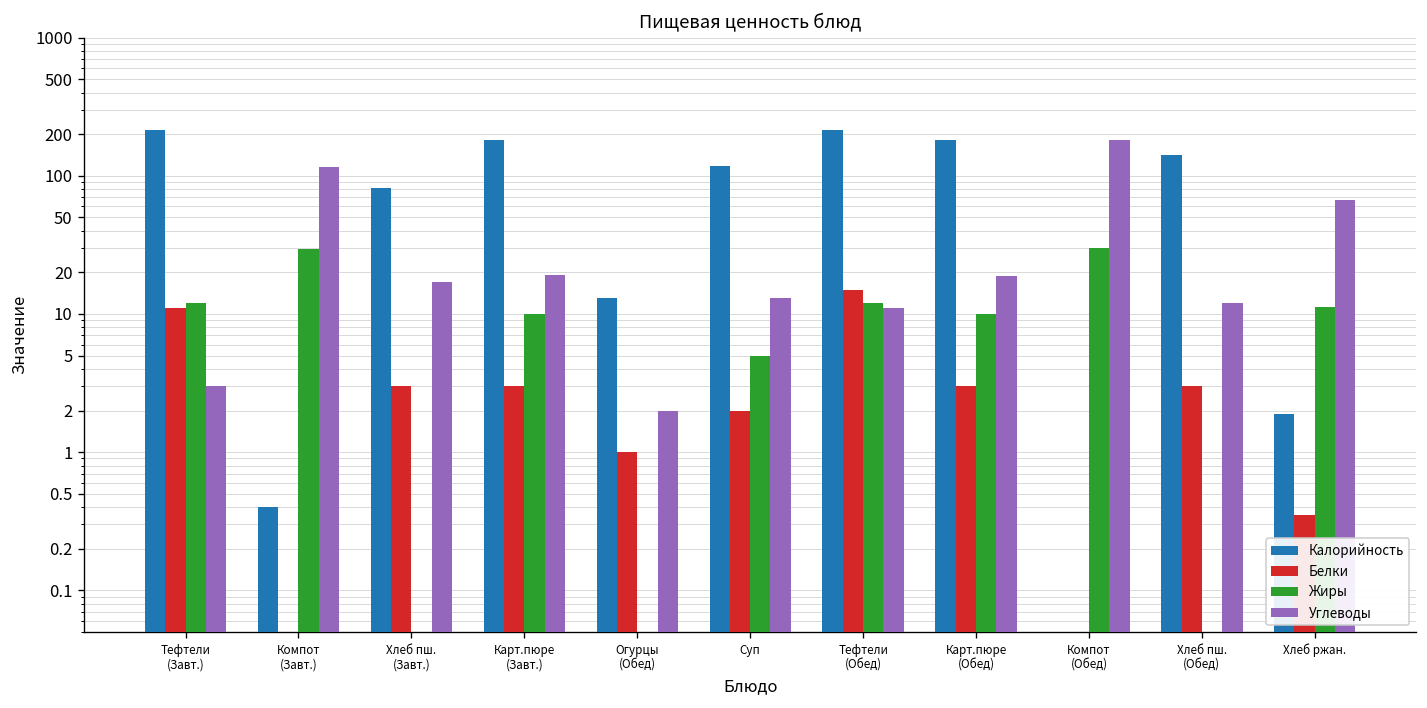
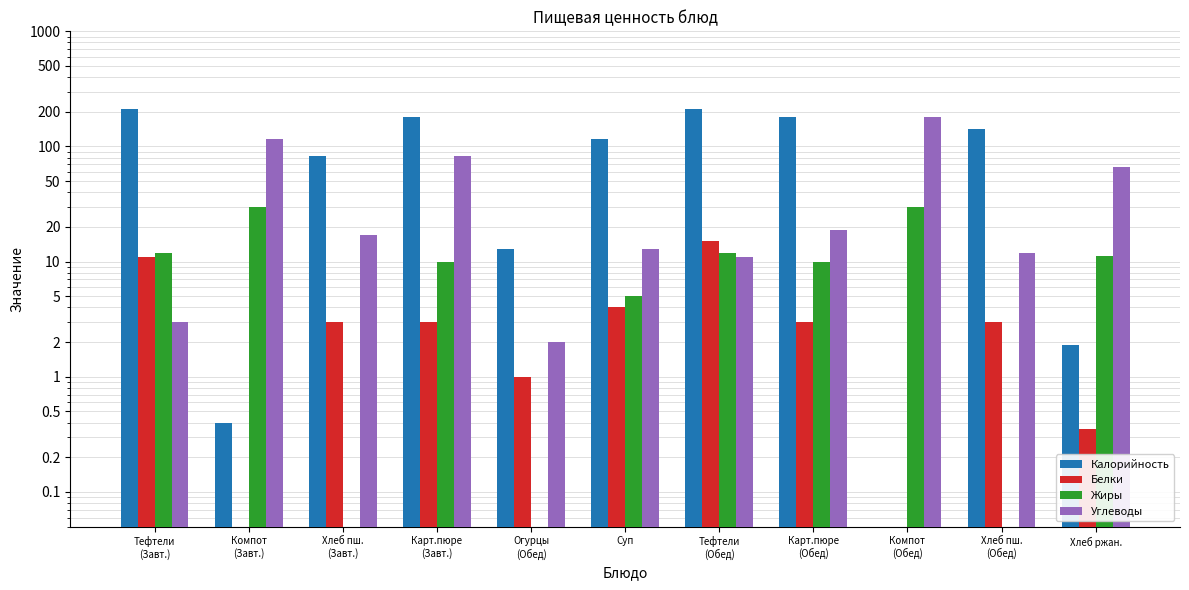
  {
    "Калорийность": {
      "Тефтели (Завт.)": 210,
      "Компот (Завт.)": 0.40,
      "Хлеб пш. (Завт.)": 80,
      "Карт.пюре (Завт.)": 180,
      "Огурцы (Обед)": 13,
      "Суп": 120,
      "Тефтели (Обед)": 210,
      "Карт.пюре (Обед)": 180,
      "Компот (Обед)": 0.050,
      "Хлеб пш. (Обед)": 140,
      "Хлеб ржан.": 1.9
    },
    "Белки": {
      "Тефтели (Завт.)": 11,
      "Компот (Завт.)": 0.050,
      "Хлеб пш. (Завт.)": 3,
      "Карт.пюре (Завт.)": 3,
      "Огурцы (Обед)": 1,
-     "Суп": 2,
+     "Суп": 4,
      "Тефтели (Обед)": 15,
      "Карт.пюре (Обед)": 3,
      "Компот (Обед)": 0.050,
      "Хлеб пш. (Обед)": 3,
      "Хлеб ржан.": 0.35
    },
    "Жиры": {
      "Тефтели (Завт.)": 12,
      "Компот (Завт.)": 30,
      "Хлеб пш. (Завт.)": 0.050,
      "Карт.пюре (Завт.)": 10,
      "Огурцы (Обед)": 0.050,
      "Суп": 5,
      "Тефтели (Обед)": 12,
      "Карт.пюре (Обед)": 10,
      "Компот (Обед)": 30,
      "Хлеб пш. (Обед)": 0.050,
      "Хлеб ржан.": 11
    },
    "Углеводы": {
      "Тефтели (Завт.)": 3,
      "Компот (Завт.)": 120,
      "Хлеб пш. (Завт.)": 17,
-     "Карт.пюре (Завт.)": 19,
+     "Карт.пюре (Завт.)": 80,
      "Огурцы (Обед)": 2,
      "Суп": 13,
      "Тефтели (Обед)": 11,
      "Карт.пюре (Обед)": 19,
      "Компот (Обед)": 180,
      "Хлеб пш. (Обед)": 12,
      "Хлеб ржан.": 70
    }
  }
